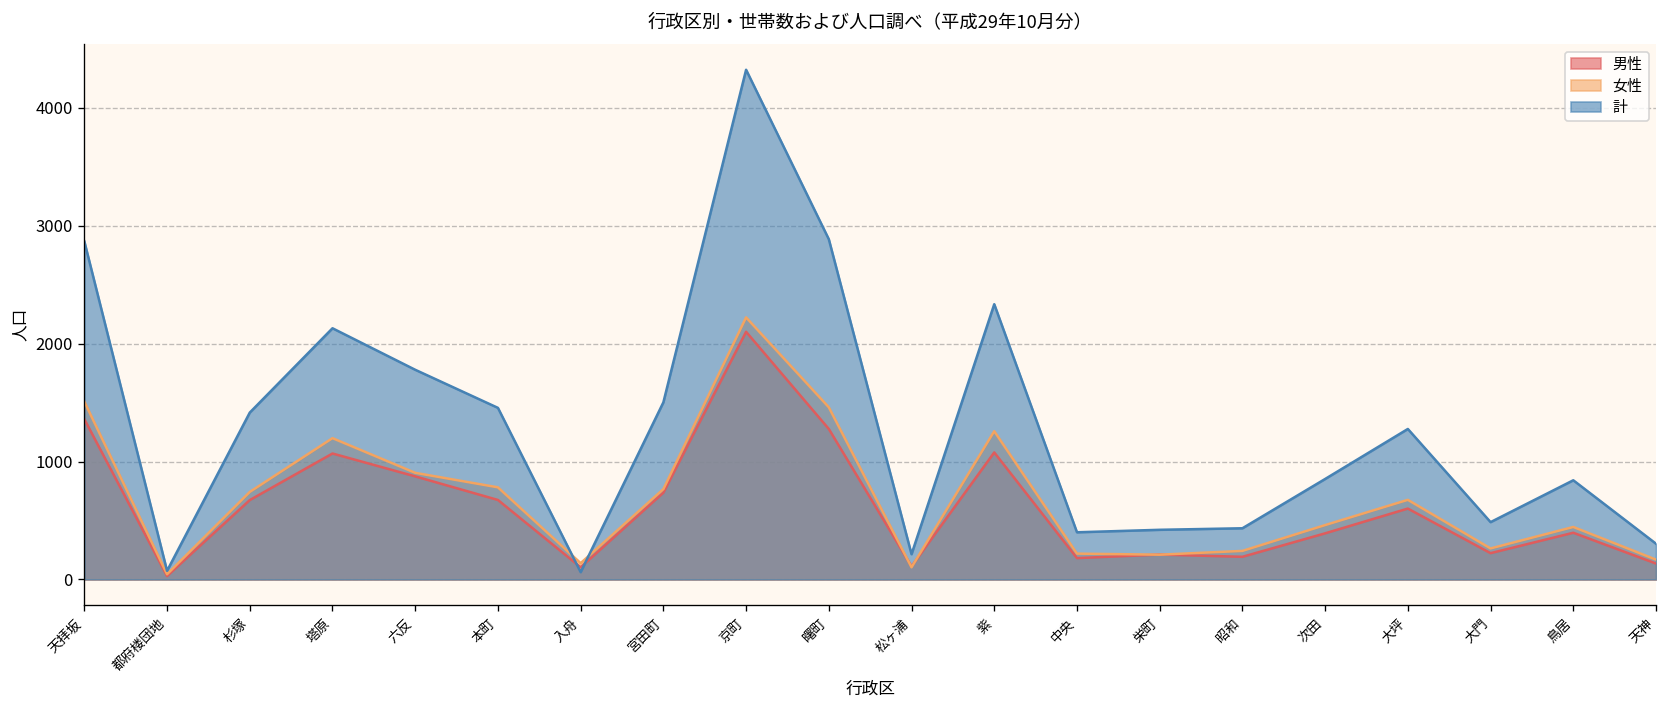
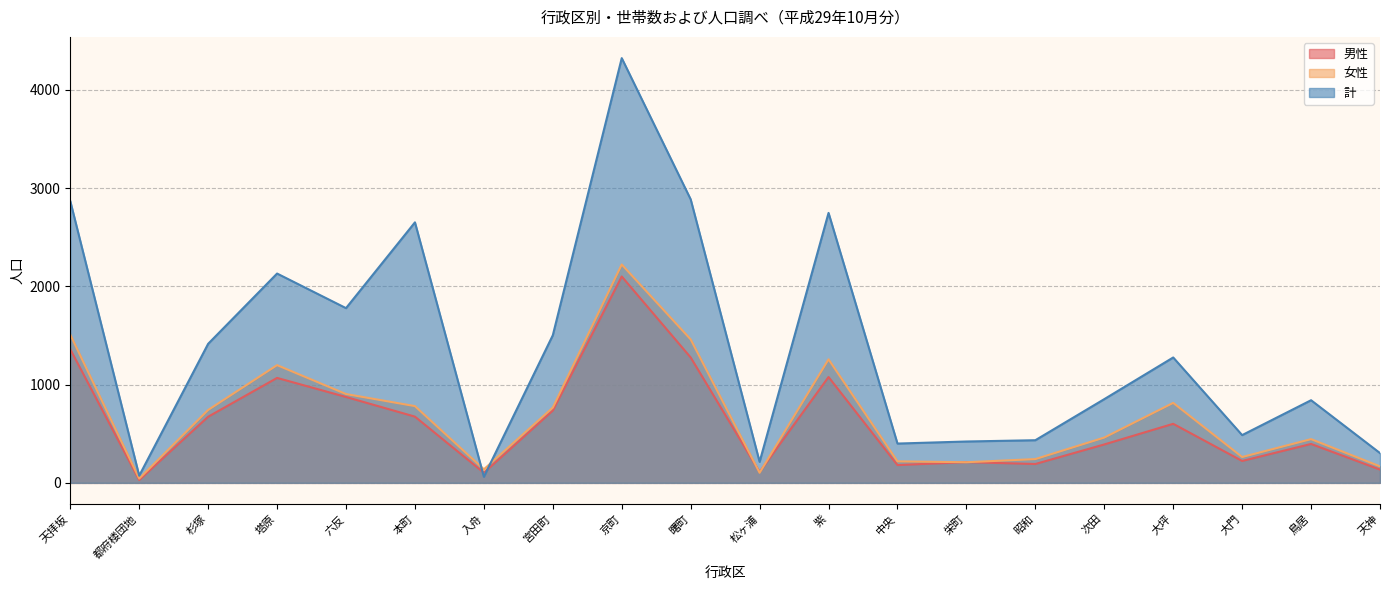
  {
    "男性": {
      "天拝坂": 1400,
      "杉塚": 700,
      "塔原": 1100,
      "六反": 900,
      "本町": 700,
      "入舟": 100,
      "宮田町": 700,
      "京町": 2100,
      "曙町": 1300,
      "紫": 1100,
      "中央": 200,
      "昭和": 200,
      "次田": 400,
      "大坪": 600,
      "大門": 200,
      "鳥居": 400,
      "天神": 100
    },
    "女性": {
      "天拝坂": 1500,
      "杉塚": 700,
      "塔原": 1200,
      "六反": 900,
      "本町": 800,
      "入舟": 100,
      "宮田町": 800,
      "京町": 2200,
      "曙町": 1500,
      "紫": 1300,
      "中央": 200,
      "昭和": 200,
      "次田": 500,
-     "大坪": 700,
+     "大坪": 800,
      "大門": 300,
      "鳥居": 400,
      "天神": 200
    },
    "計": {
      "天拝坂": 2900,
      "都府楼団地": 100,
      "杉塚": 1400,
      "塔原": 2100,
      "六反": 1800,
-     "本町": 1500,
+     "本町": 2700,
      "入舟": 100,
      "宮田町": 1500,
      "京町": 4300,
      "曙町": 2900,
      "松ヶ浦": 200,
-     "紫": 2300,
+     "紫": 2700,
      "中央": 400,
      "栄町": 400,
      "昭和": 400,
      "次田": 900,
      "大坪": 1300,
      "大門": 500,
      "鳥居": 800,
      "天神": 300
    }
  }
